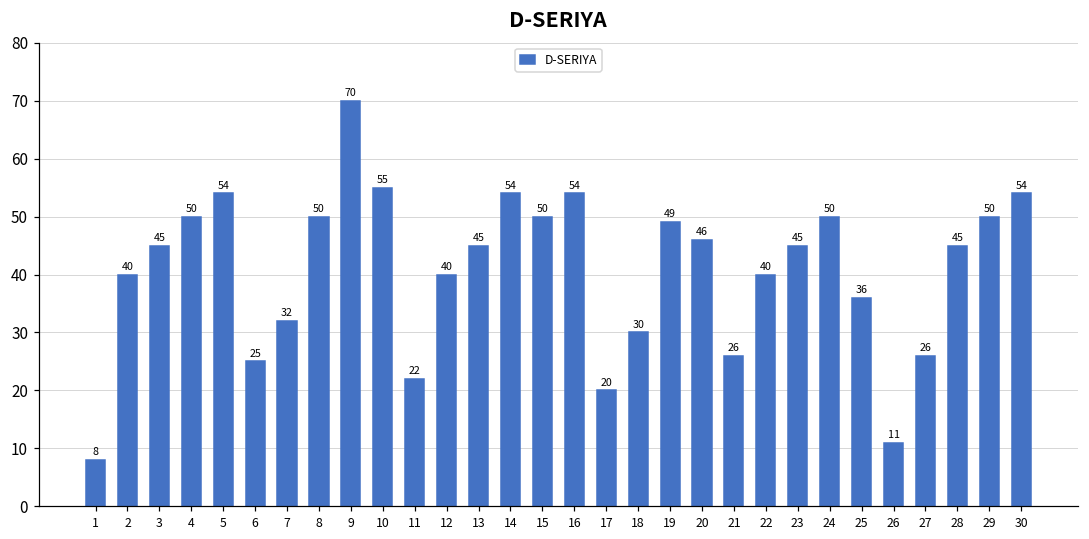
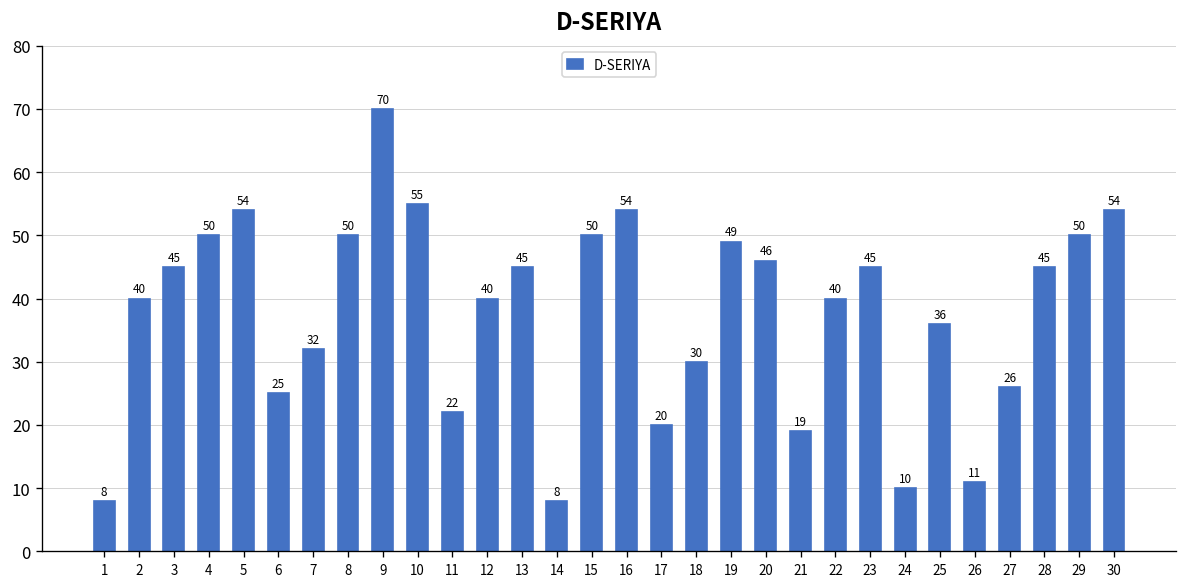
  {
    "1": 8,
    "2": 40,
    "3": 45,
    "4": 50,
    "5": 54,
    "6": 25,
    "7": 32,
    "8": 50,
    "9": 70,
    "10": 55,
    "11": 22,
    "12": 40,
    "13": 45,
-   "14": 54,
+   "14": 8,
    "15": 50,
    "16": 54,
    "17": 20,
    "18": 30,
    "19": 49,
    "20": 46,
-   "21": 26,
+   "21": 19,
    "22": 40,
    "23": 45,
-   "24": 50,
+   "24": 10,
    "25": 36,
    "26": 11,
    "27": 26,
    "28": 45,
    "29": 50,
    "30": 54
  }
